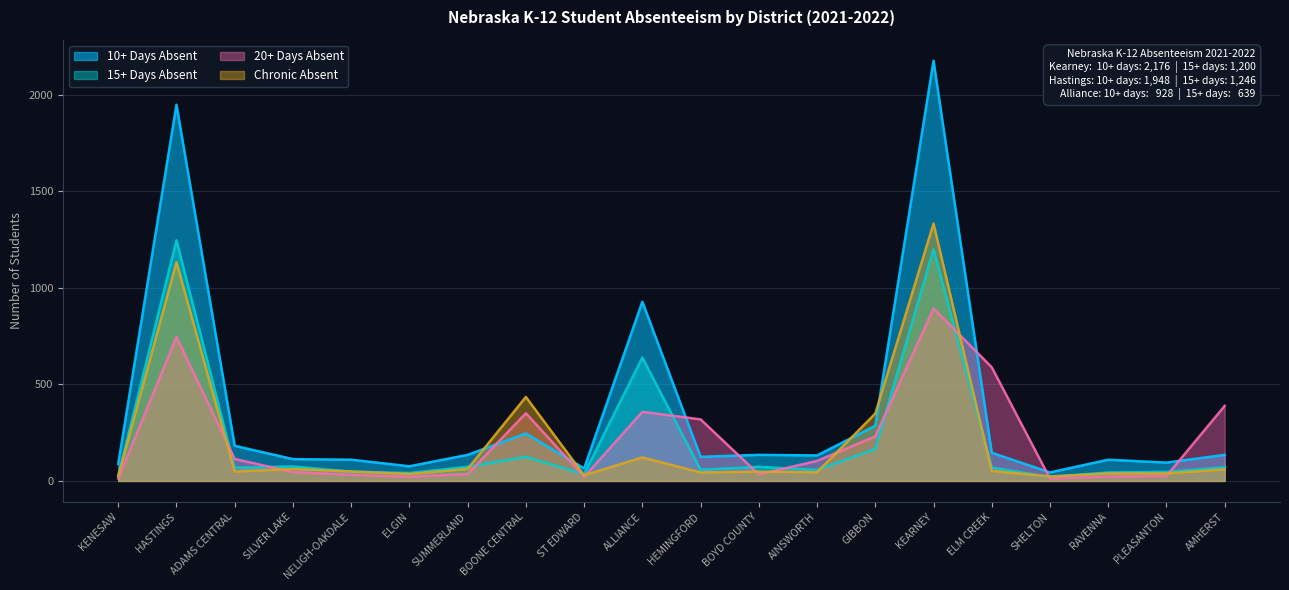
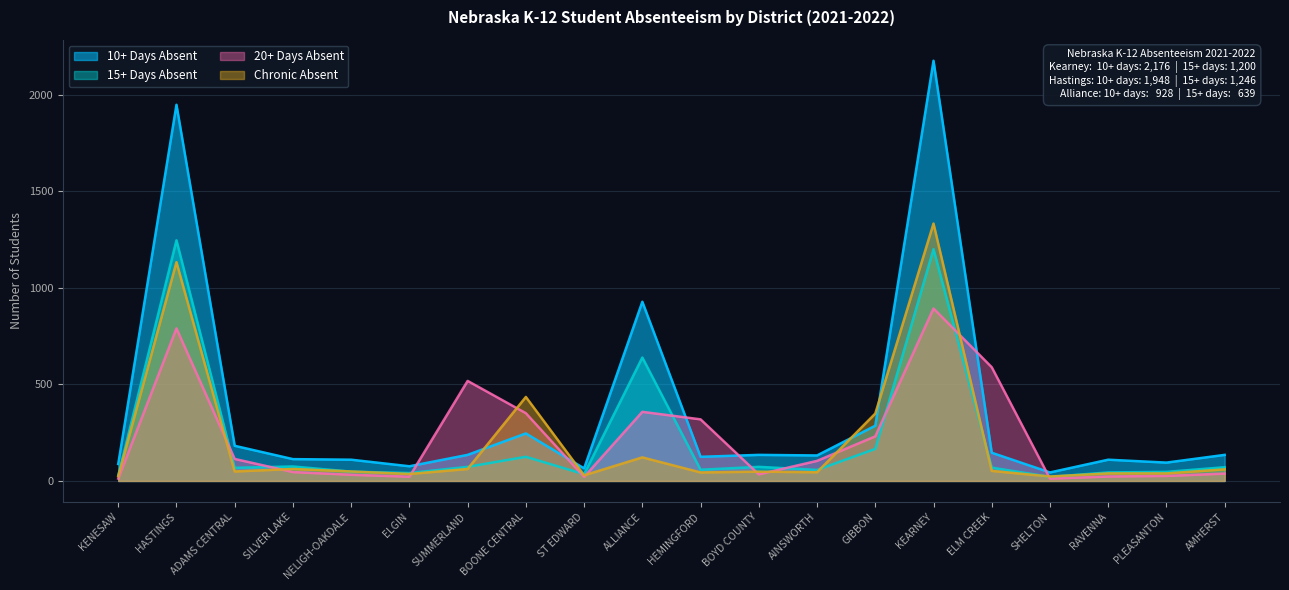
  {
    "20+ Days Absent": {
-     "HASTINGS": 750,
+     "HASTINGS": 790,
      "ADAMS CENTRAL": 110,
      "SILVER LAKE": 50,
      "NELIGH-OAKDALE": 30,
      "ELGIN": 20,
-     "SUMMERLAND": 40,
+     "SUMMERLAND": 520,
      "BOONE CENTRAL": 350,
      "ALLIANCE": 360,
      "HEMINGFORD": 320,
      "BOYD COUNTY": 30,
      "AINSWORTH": 100,
      "GIBBON": 230,
      "KEARNEY": 890,
      "ELM CREEK": 590,
      "RAVENNA": 20,
-     "AMHERST": 390
+     "AMHERST": 40
    },
    "Chronic Absent": {
      "HASTINGS": 1130,
      "ADAMS CENTRAL": 50,
      "BOONE CENTRAL": 440,
      "ALLIANCE": 120,
      "HEMINGFORD": 40,
      "BOYD COUNTY": 50,
      "GIBBON": 350,
      "KEARNEY": 1330,
      "ELM CREEK": 50
    }
  }
